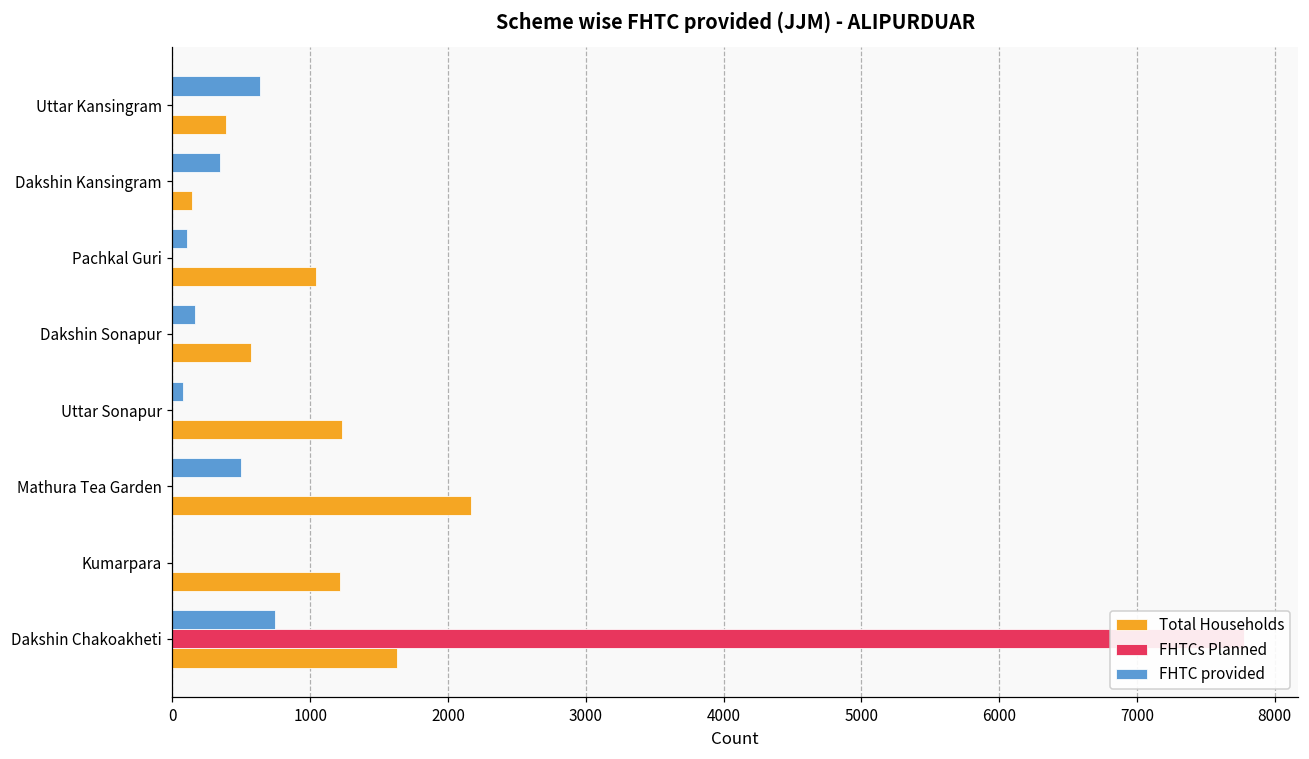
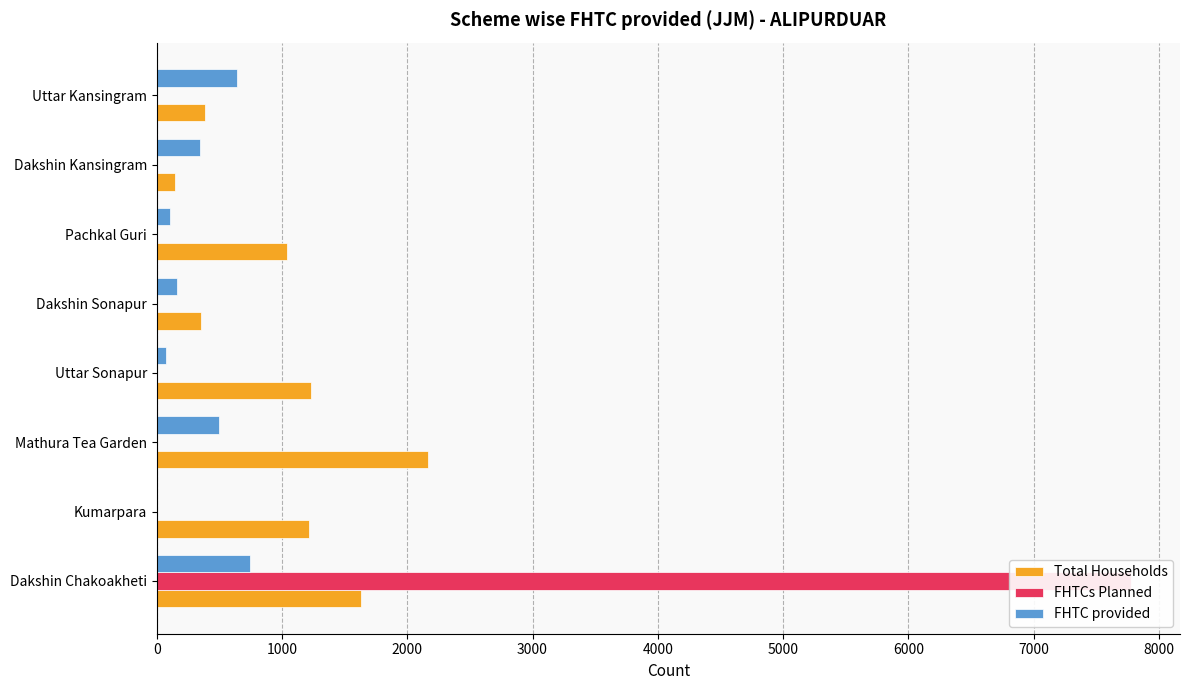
  {
    "Total Households": {
      "Uttar Kansingram": 390,
      "Dakshin Kansingram": 140,
      "Pachkal Guri": 1040,
-     "Dakshin Sonapur": 570,
+     "Dakshin Sonapur": 360,
      "Uttar Sonapur": 1230,
      "Mathura Tea Garden": 2170,
      "Kumarpara": 1210,
      "Dakshin Chakoakheti": 1630
    },
    "FHTCs Planned": {
      "Uttar Kansingram": 0,
      "Dakshin Kansingram": 0,
      "Pachkal Guri": 0,
      "Dakshin Sonapur": 0,
      "Uttar Sonapur": 0,
      "Mathura Tea Garden": 0,
      "Kumarpara": 0
    },
    "FHTC provided": {
      "Uttar Kansingram": 640,
      "Dakshin Kansingram": 340,
      "Pachkal Guri": 110,
      "Dakshin Sonapur": 160,
      "Uttar Sonapur": 80,
      "Mathura Tea Garden": 500,
      "Kumarpara": 0,
      "Dakshin Chakoakheti": 750
    }
  }
